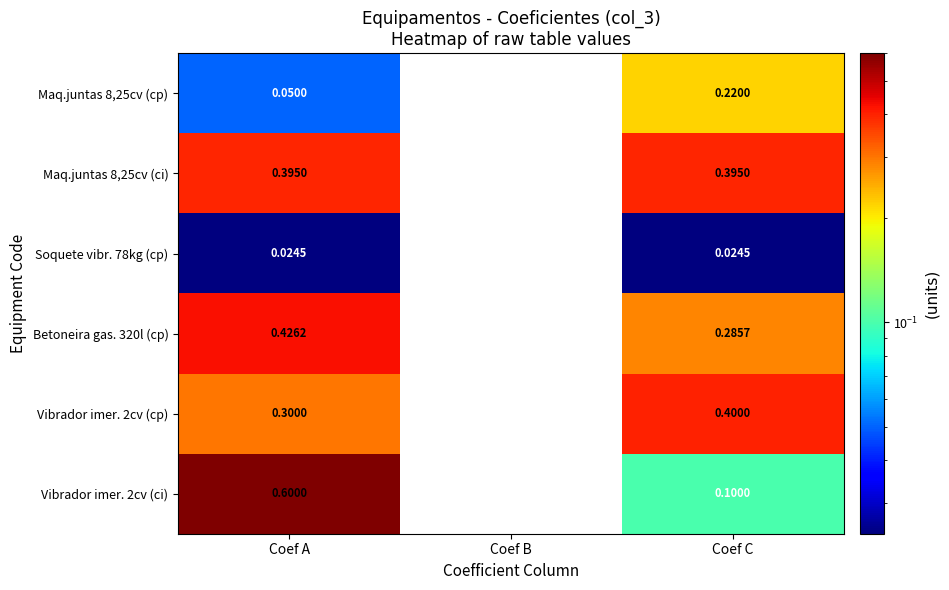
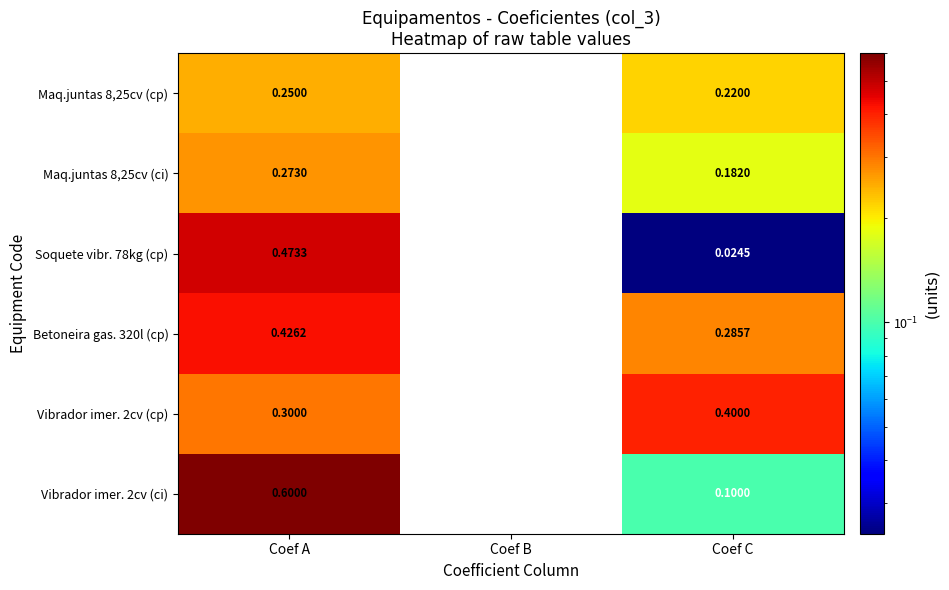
  {
    "Maq.juntas 8,25cv (cp)": {
-     "Coef A": 0.0500,
+     "Coef A": 0.2500,
      "Coef C": 0.2200
    },
    "Maq.juntas 8,25cv (ci)": {
-     "Coef A": 0.3950,
-     "Coef C": 0.3950
+     "Coef A": 0.2730,
+     "Coef C": 0.1820
    },
    "Soquete vibr. 78kg (cp)": {
-     "Coef A": 0.0245,
+     "Coef A": 0.4733,
      "Coef C": 0.0245
    },
    "Betoneira gas. 320l (cp)": {
      "Coef A": 0.4262,
      "Coef C": 0.2857
    },
    "Vibrador imer. 2cv (cp)": {
      "Coef A": 0.3000,
      "Coef C": 0.4000
    },
    "Vibrador imer. 2cv (ci)": {
      "Coef A": 0.6000,
      "Coef C": 0.1000
    }
  }
